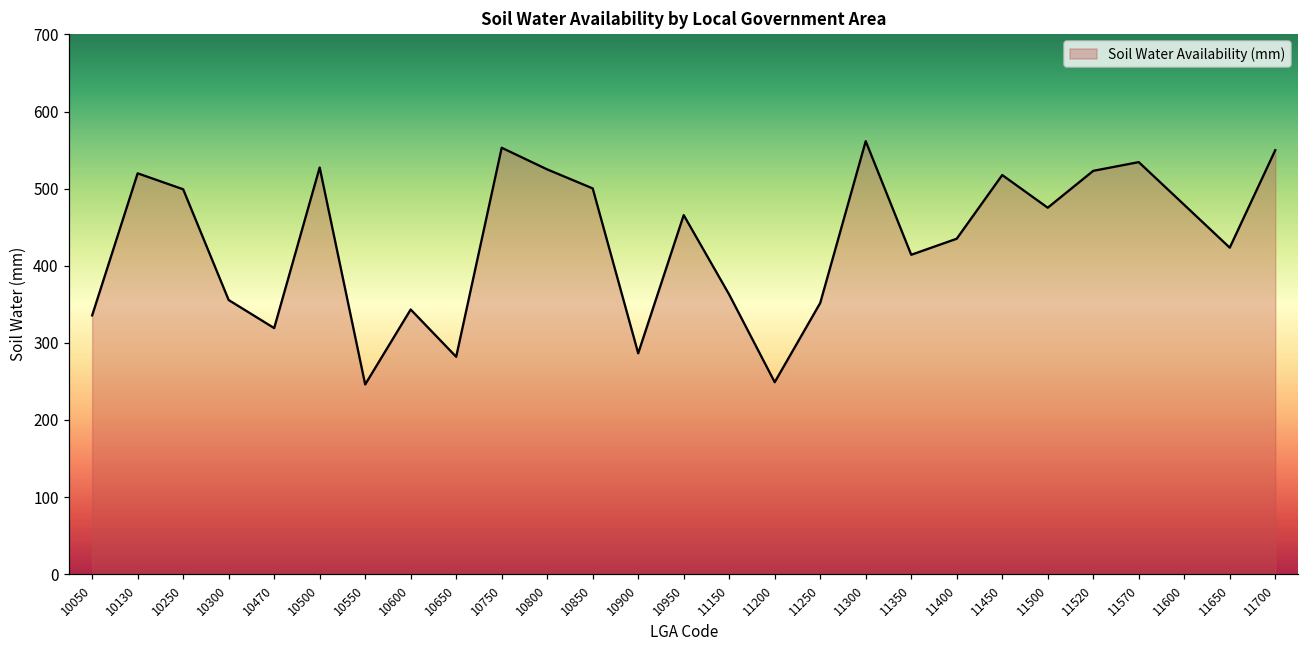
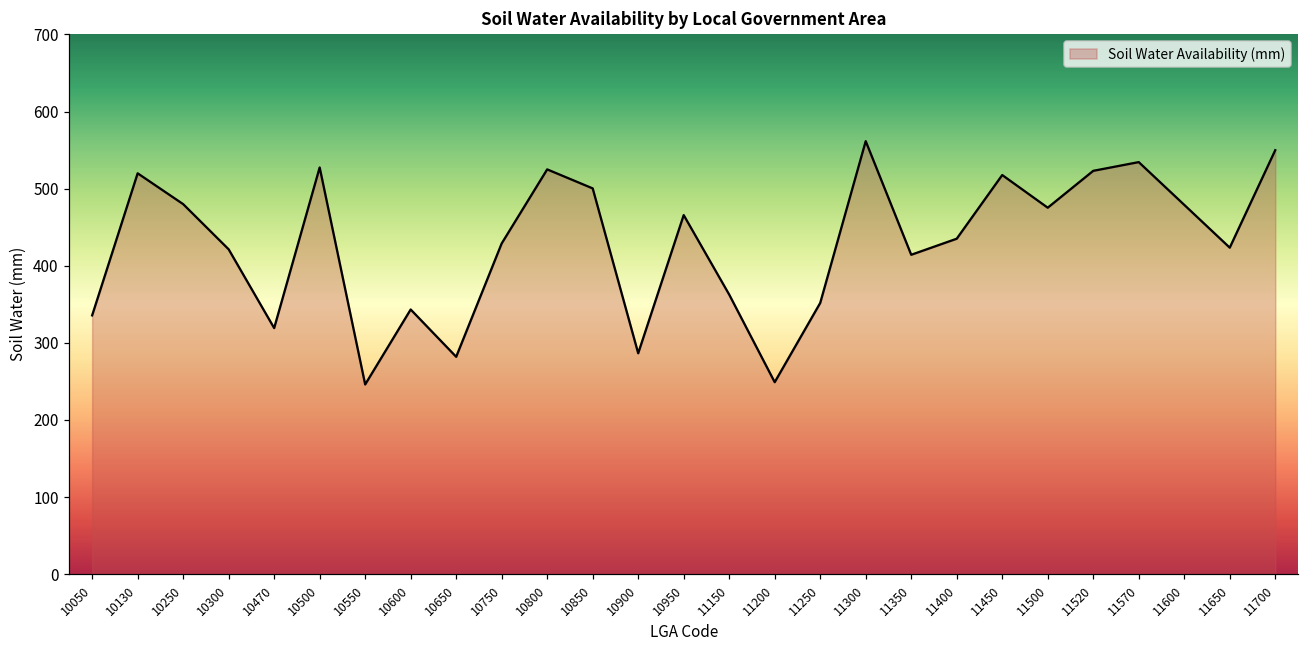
  {
    "10050": 340,
    "10130": 520,
-   "10250": 500,
-   "10300": 360,
+   "10250": 480,
+   "10300": 420,
    "10470": 320,
    "10500": 530,
    "10550": 250,
    "10600": 340,
    "10650": 280,
-   "10750": 550,
+   "10750": 430,
    "10800": 520,
    "10850": 500,
    "10900": 290,
    "10950": 470,
    "11150": 360,
    "11200": 250,
    "11250": 350,
    "11300": 560,
    "11350": 410,
    "11400": 440,
    "11450": 520,
    "11500": 480,
    "11520": 520,
    "11570": 530,
    "11600": 480,
    "11650": 420,
    "11700": 550
  }
